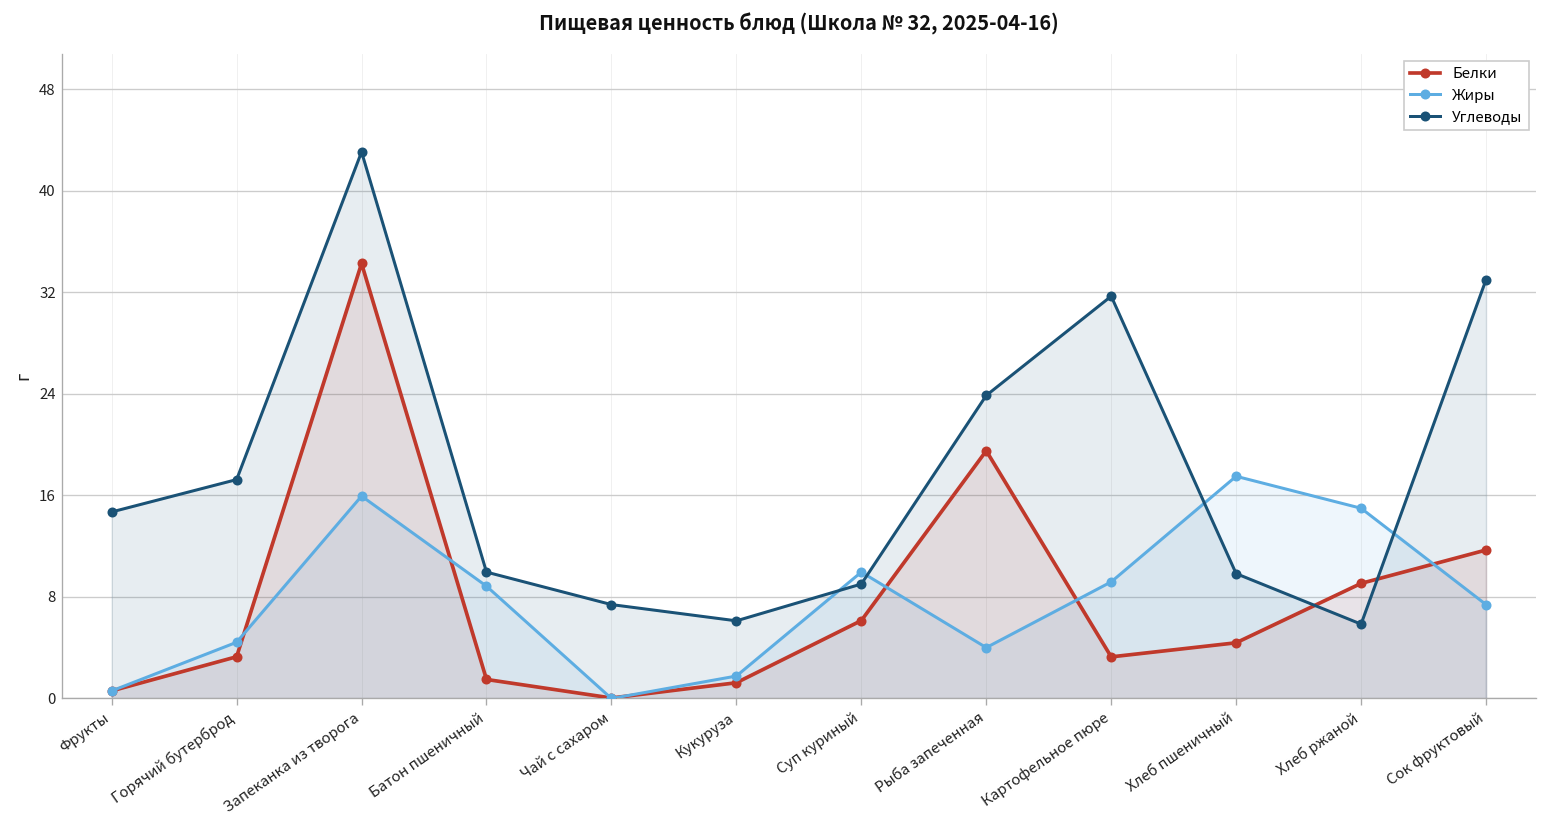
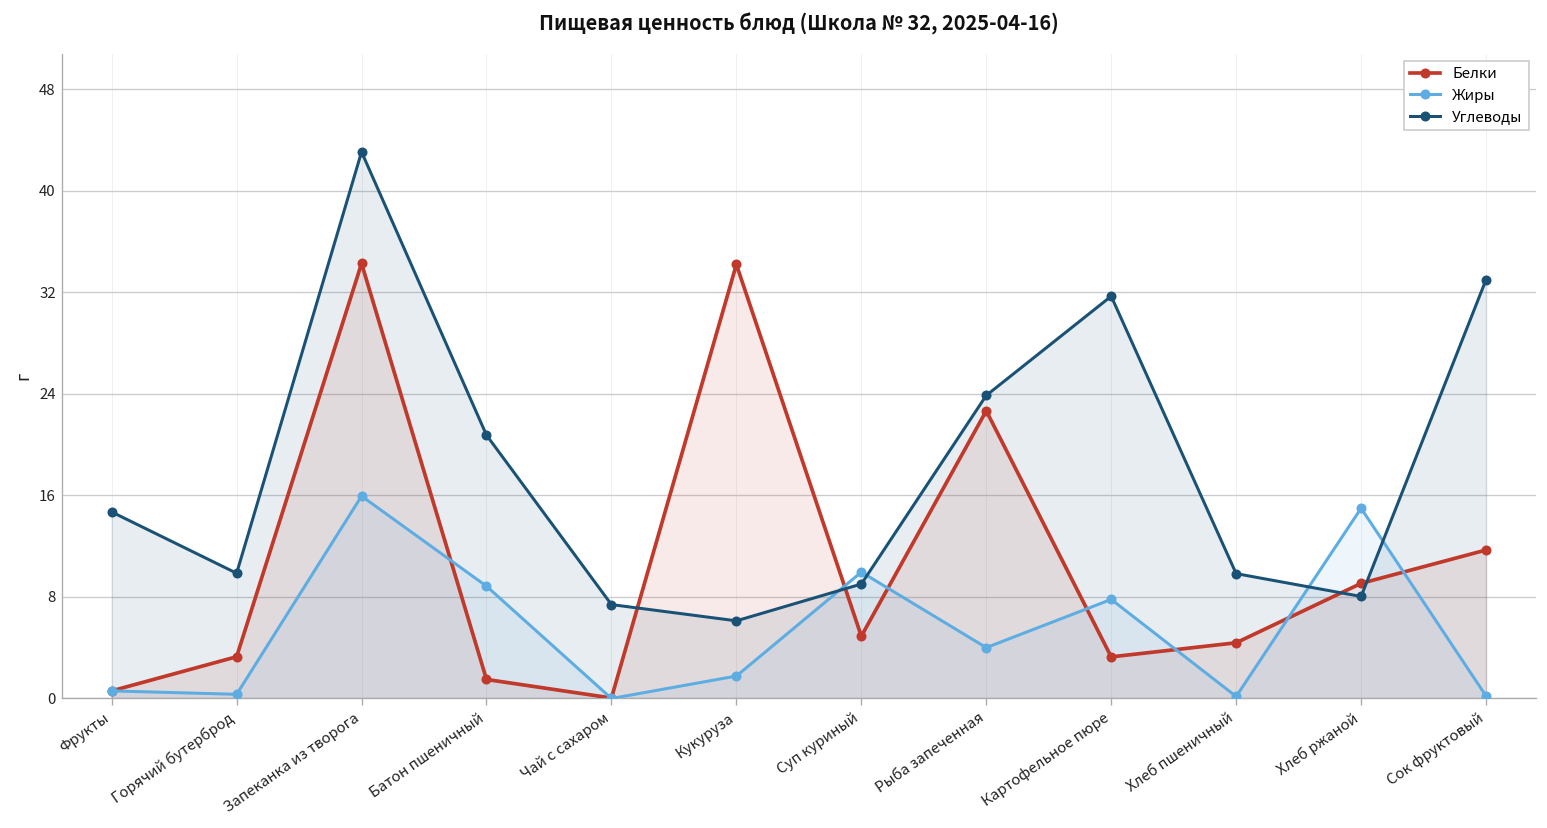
  {
    "Белки": {
      "Горячий бутерброд": 3.3,
      "Запеканка из творога": 34.3,
      "Батон пшеничный": 1.5,
-     "Кукуруза": 1.2,
-     "Суп куриный": 6.1,
-     "Рыба запеченная": 19.5,
+     "Кукуруза": 34.2,
+     "Суп куриный": 4.9,
+     "Рыба запеченная": 22.7,
      "Картофельное пюре": 3.3,
      "Хлеб пшеничный": 4.4,
      "Хлеб ржаной": 9.1,
      "Сок фруктовый": 11.7
    },
    "Жиры": {
-     "Горячий бутерброд": 4.4,
+     "Горячий бутерброд": 0.3,
      "Запеканка из творога": 16.0,
      "Батон пшеничный": 8.9,
      "Кукуруза": 1.8,
      "Суп куриный": 10.0,
      "Рыба запеченная": 4.0,
-     "Картофельное пюре": 9.2,
-     "Хлеб пшеничный": 17.5,
+     "Картофельное пюре": 7.8,
+     "Хлеб пшеничный": 0.2,
      "Хлеб ржаной": 15.0,
-     "Сок фруктовый": 7.4
+     "Сок фруктовый": 0.2
    },
    "Углеводы": {
      "Фрукты": 14.7,
-     "Горячий бутерброд": 17.3,
+     "Горячий бутерброд": 9.9,
      "Запеканка из творога": 43.1,
-     "Батон пшеничный": 10.0,
+     "Батон пшеничный": 20.8,
      "Чай с сахаром": 7.4,
      "Кукуруза": 6.1,
      "Суп куриный": 9.0,
      "Рыба запеченная": 23.9,
      "Картофельное пюре": 31.7,
      "Хлеб пшеничный": 9.8,
-     "Хлеб ржаной": 5.9,
+     "Хлеб ржаной": 8.0,
      "Сок фруктовый": 33.0
    }
  }
